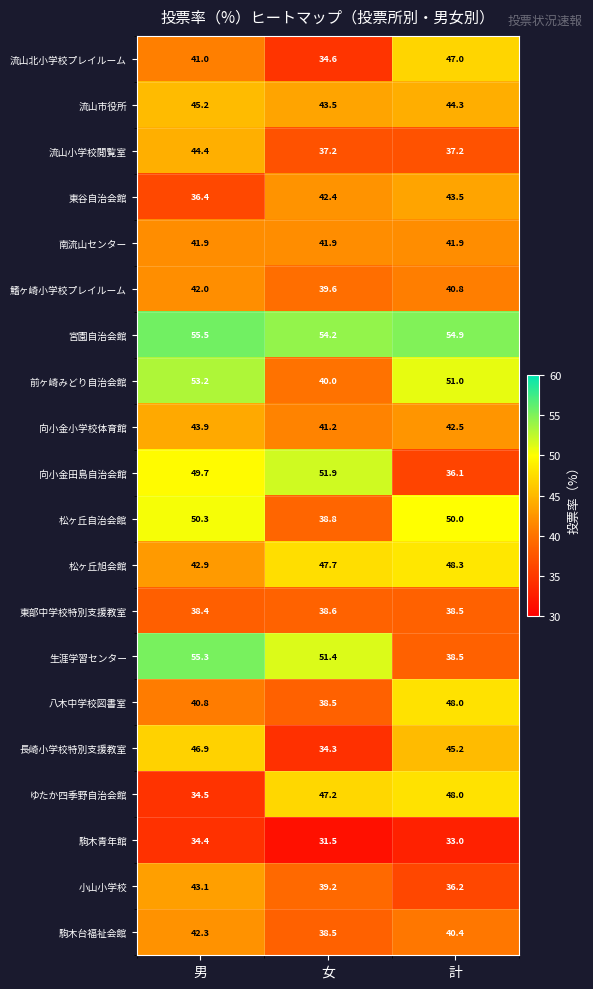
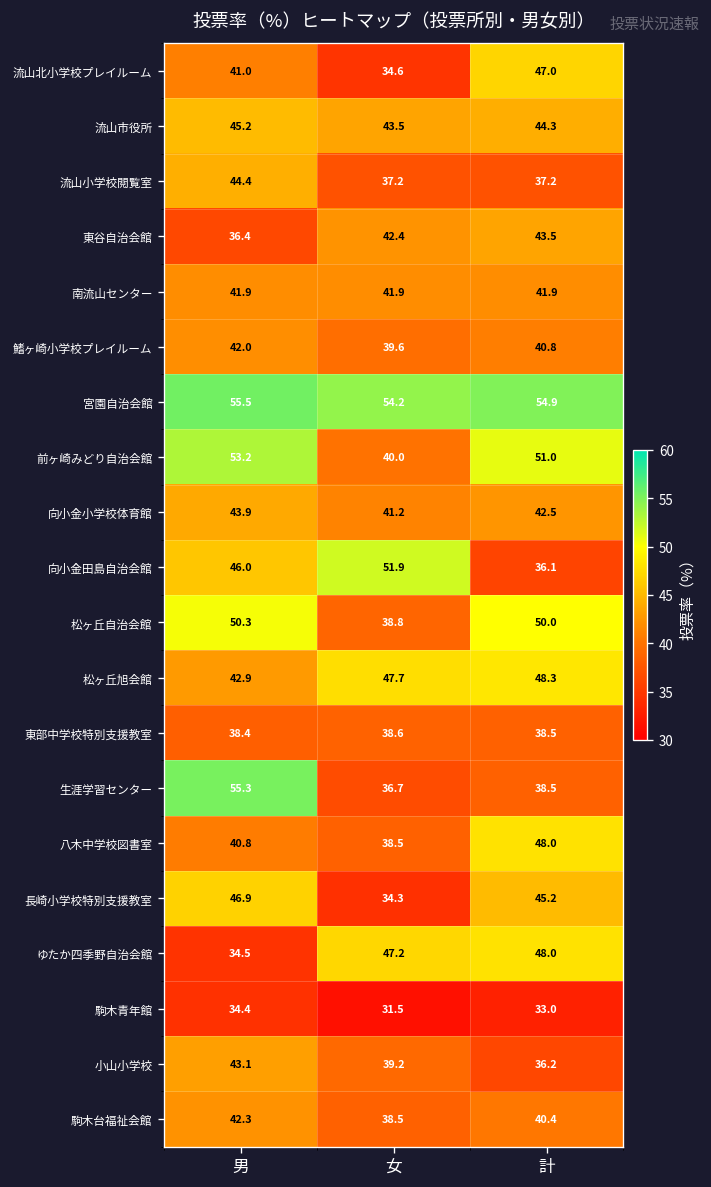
  {
    "流山北小学校プレイルーム": {
      "男": 41.0,
      "女": 34.6,
      "計": 47.0
    },
    "流山市役所": {
      "男": 45.2,
      "女": 43.5,
      "計": 44.3
    },
    "流山小学校閲覧室": {
      "男": 44.4,
      "女": 37.2,
      "計": 37.2
    },
    "東谷自治会館": {
      "男": 36.4,
      "女": 42.4,
      "計": 43.5
    },
    "南流山センター": {
      "男": 41.9,
      "女": 41.9,
      "計": 41.9
    },
    "鰭ヶ崎小学校プレイルーム": {
      "男": 42.0,
      "女": 39.6,
      "計": 40.8
    },
    "宮園自治会館": {
      "男": 55.5,
      "女": 54.2,
      "計": 54.9
    },
    "前ヶ崎みどり自治会館": {
      "男": 53.2,
      "女": 40.0,
      "計": 51.0
    },
    "向小金小学校体育館": {
      "男": 43.9,
      "女": 41.2,
      "計": 42.5
    },
    "向小金田島自治会館": {
-     "男": 49.7,
+     "男": 46.0,
      "女": 51.9,
      "計": 36.1
    },
    "松ヶ丘自治会館": {
      "男": 50.3,
      "女": 38.8,
      "計": 50.0
    },
    "松ヶ丘旭会館": {
      "男": 42.9,
      "女": 47.7,
      "計": 48.3
    },
    "東部中学校特別支援教室": {
      "男": 38.4,
      "女": 38.6,
      "計": 38.5
    },
    "生涯学習センター": {
      "男": 55.3,
-     "女": 51.4,
+     "女": 36.7,
      "計": 38.5
    },
    "八木中学校図書室": {
      "男": 40.8,
      "女": 38.5,
      "計": 48.0
    },
    "長崎小学校特別支援教室": {
      "男": 46.9,
      "女": 34.3,
      "計": 45.2
    },
    "ゆたか四季野自治会館": {
      "男": 34.5,
      "女": 47.2,
      "計": 48.0
    },
    "駒木青年館": {
      "男": 34.4,
      "女": 31.5,
      "計": 33.0
    },
    "小山小学校": {
      "男": 43.1,
      "女": 39.2,
      "計": 36.2
    },
    "駒木台福祉会館": {
      "男": 42.3,
      "女": 38.5,
      "計": 40.4
    }
  }
